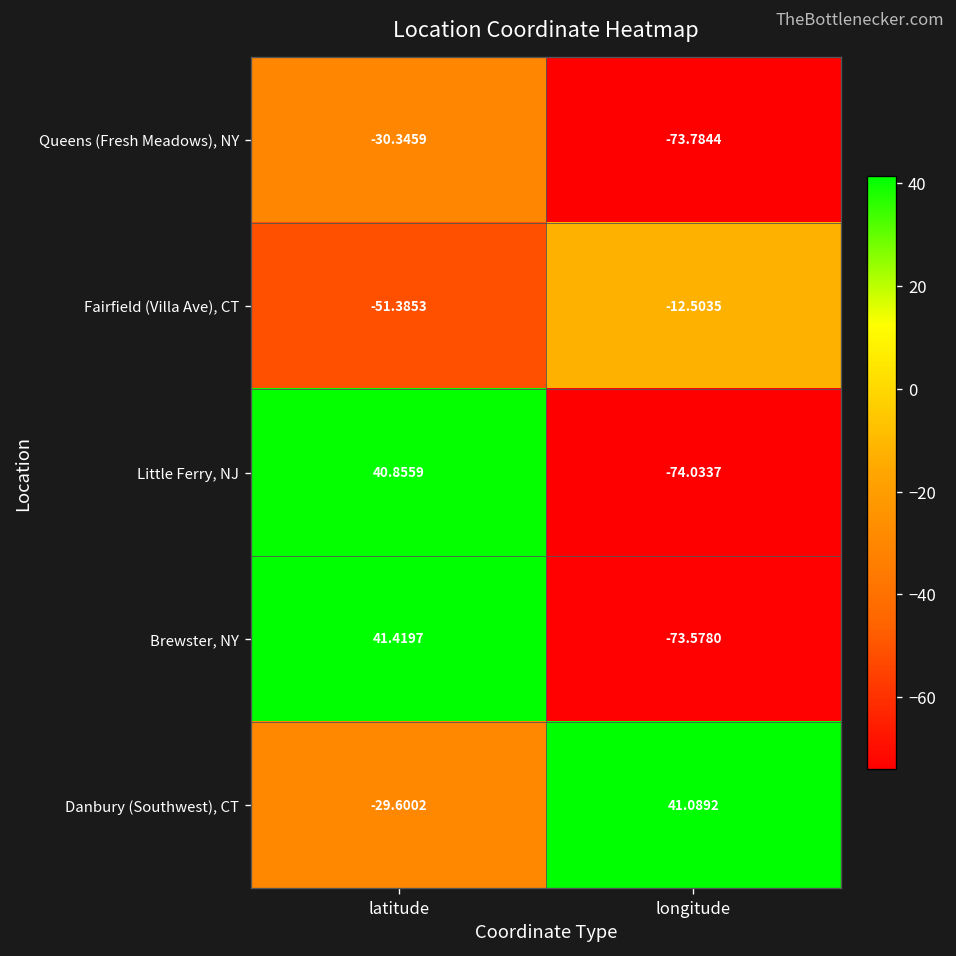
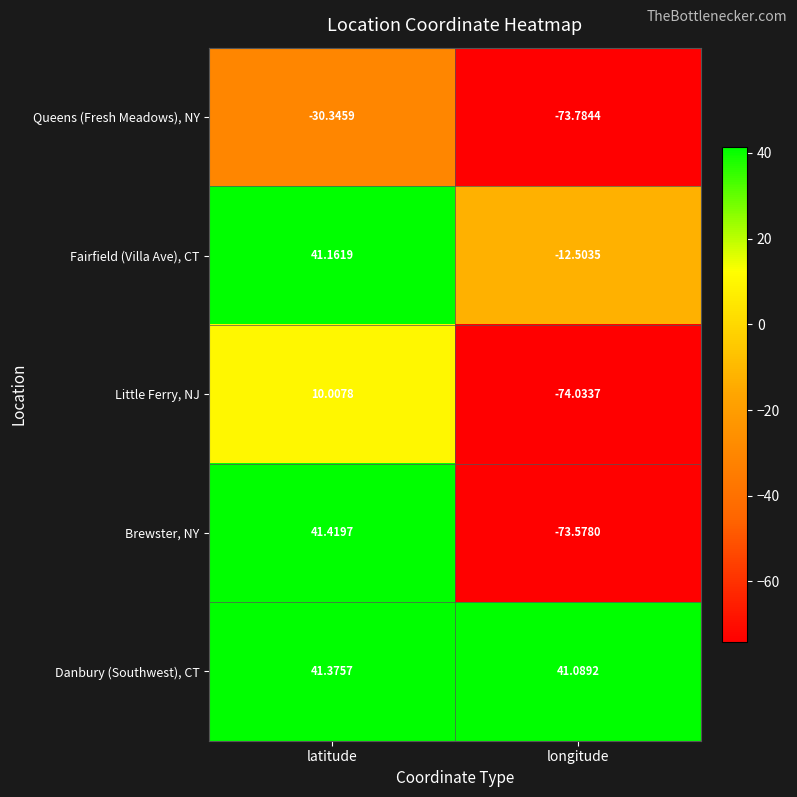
  {
    "Queens (Fresh Meadows), NY": {
      "latitude": -30.3459,
      "longitude": -73.7844
    },
    "Fairfield (Villa Ave), CT": {
-     "latitude": -51.3853,
+     "latitude": 41.1619,
      "longitude": -12.5035
    },
    "Little Ferry, NJ": {
-     "latitude": 40.8559,
+     "latitude": 10.0078,
      "longitude": -74.0337
    },
    "Brewster, NY": {
      "latitude": 41.4197,
      "longitude": -73.5780
    },
    "Danbury (Southwest), CT": {
-     "latitude": -29.6002,
+     "latitude": 41.3757,
      "longitude": 41.0892
    }
  }
